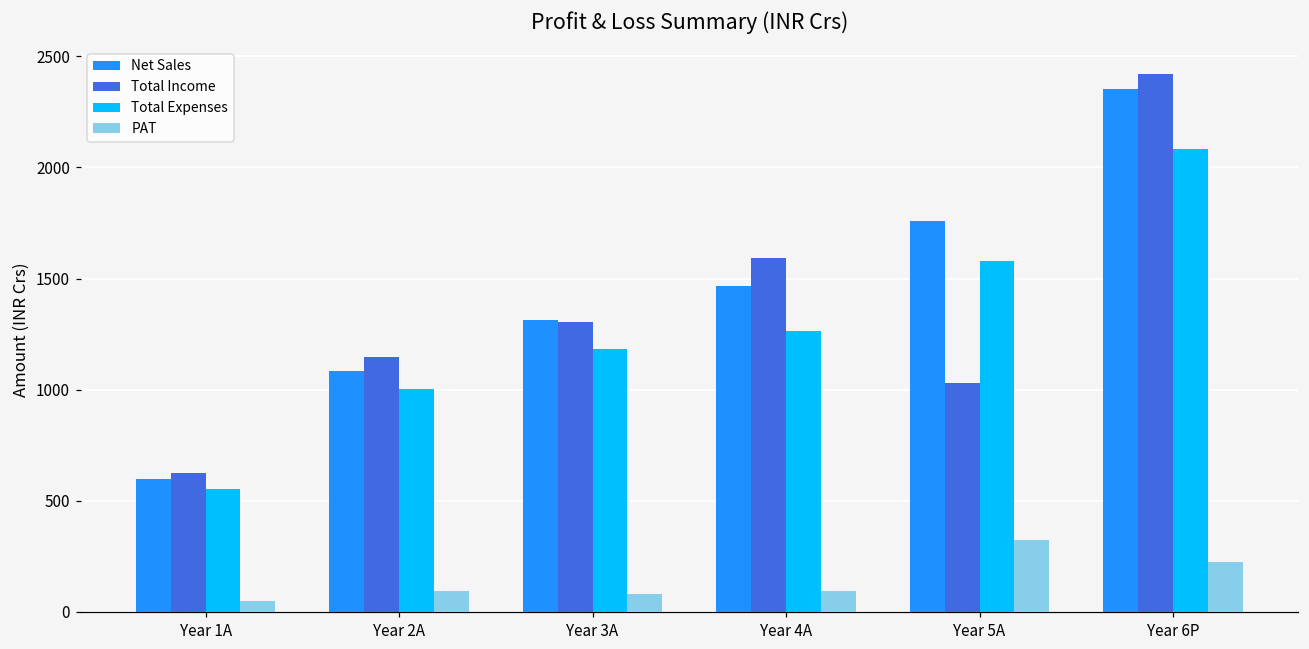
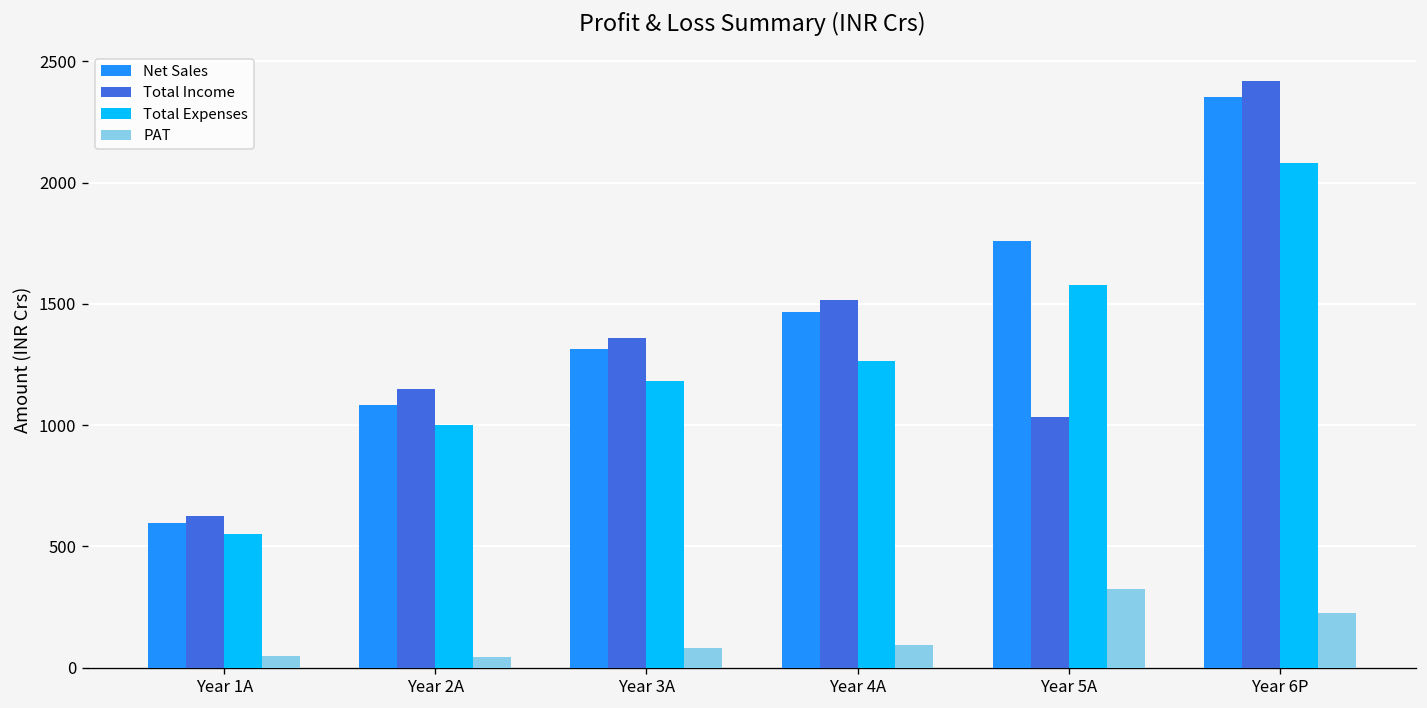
  {
    "Total Income": {
      "Year 1A": 620,
      "Year 2A": 1150,
-     "Year 3A": 1310,
-     "Year 4A": 1590,
+     "Year 3A": 1360,
+     "Year 4A": 1520,
      "Year 5A": 1030,
      "Year 6P": 2420
    },
    "PAT": {
      "Year 1A": 50,
-     "Year 2A": 90,
+     "Year 2A": 50,
      "Year 3A": 80,
      "Year 4A": 90,
      "Year 5A": 320,
      "Year 6P": 220
    }
  }
